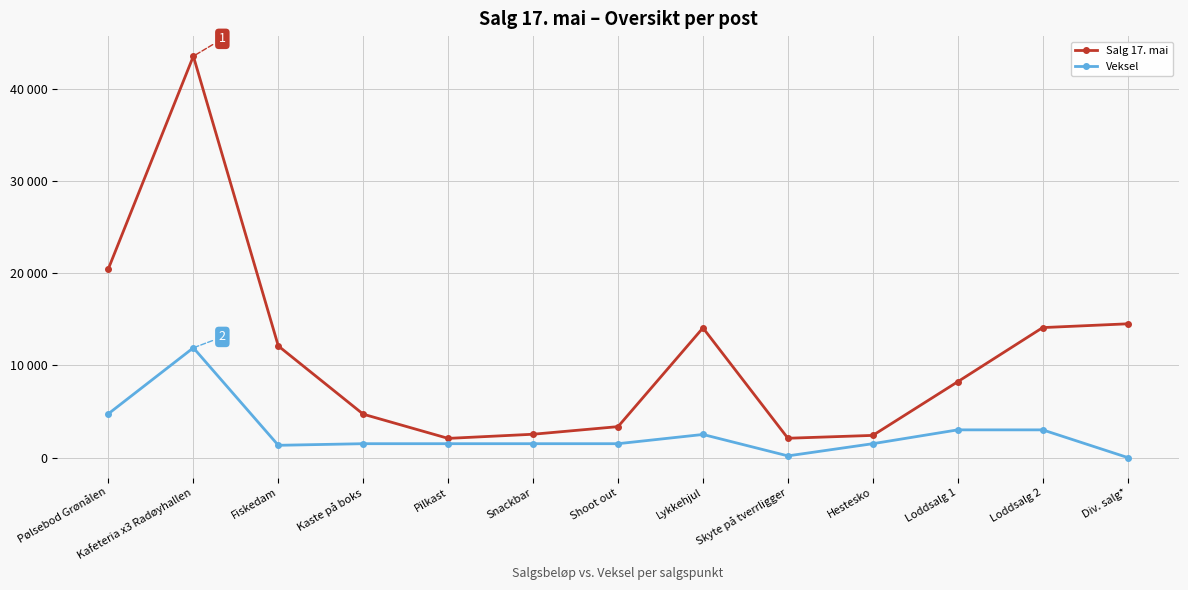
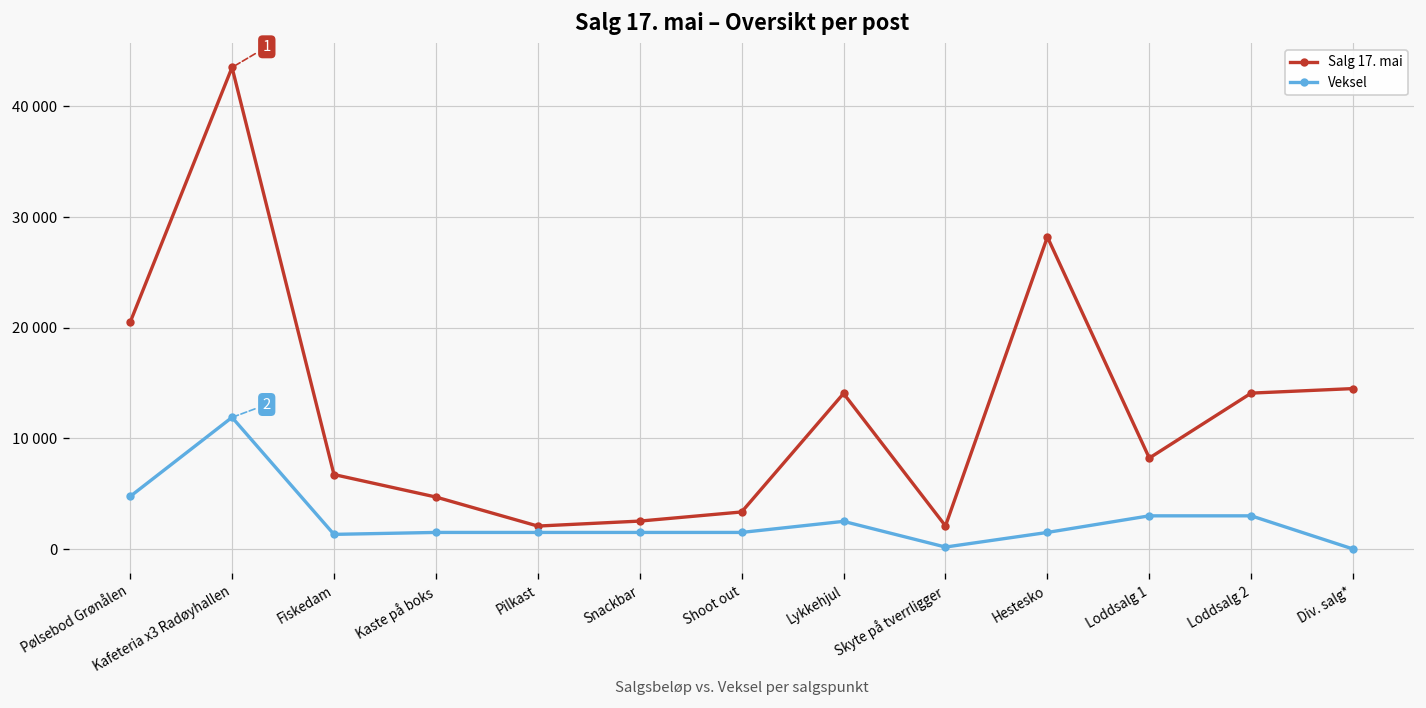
  {
    "Salg 17. mai": {
      "Pølsebod Grønålen": 20000,
      "Kafeteria x3 Radøyhallen": 44000,
-     "Fiskedam": 12000,
+     "Fiskedam": 7000,
      "Kaste på boks": 5000,
      "Pilkast": 2000,
      "Snackbar": 3000,
      "Shoot out": 3000,
      "Lykkehjul": 14000,
      "Skyte på tverrligger": 2000,
-     "Hestesko": 2000,
+     "Hestesko": 28000,
      "Loddsalg 1": 8000,
      "Loddsalg 2": 14000,
      "Div. salg*": 15000
    },
    "Veksel": {
      "Pølsebod Grønålen": 5000,
      "Kafeteria x3 Radøyhallen": 12000,
      "Fiskedam": 1000,
      "Kaste på boks": 2000,
      "Pilkast": 2000,
      "Snackbar": 2000,
      "Shoot out": 2000,
      "Lykkehjul": 3000,
      "Skyte på tverrligger": 0,
      "Hestesko": 2000,
      "Loddsalg 1": 3000,
      "Loddsalg 2": 3000,
      "Div. salg*": 0
    }
  }
